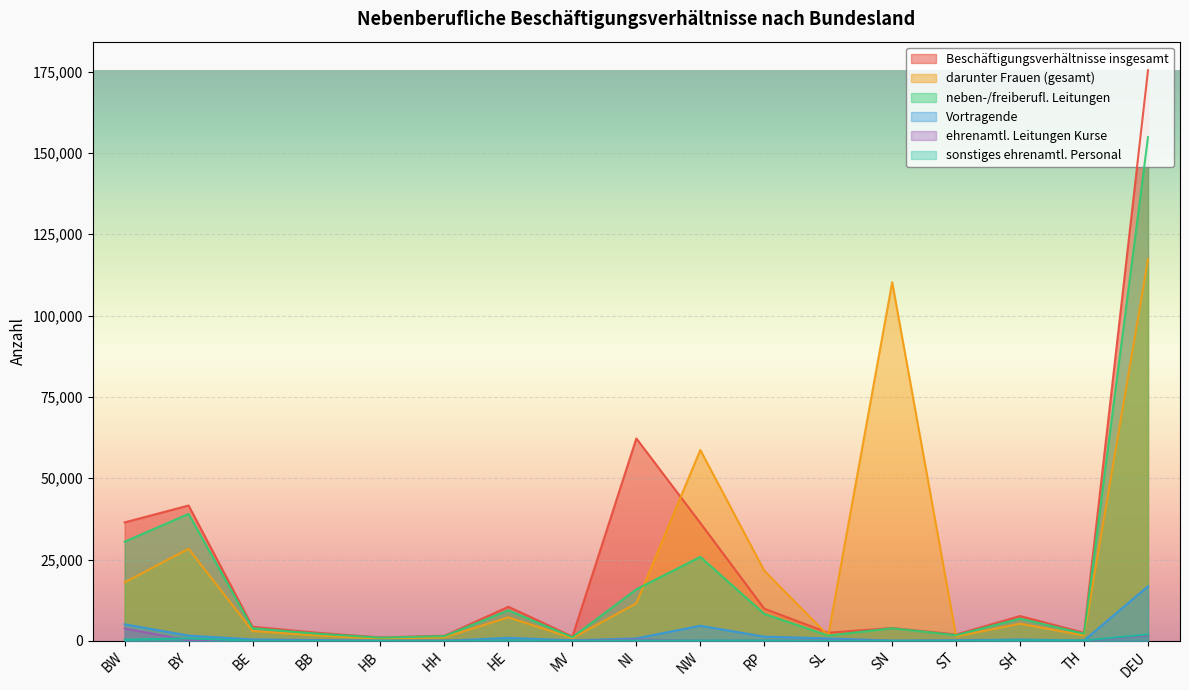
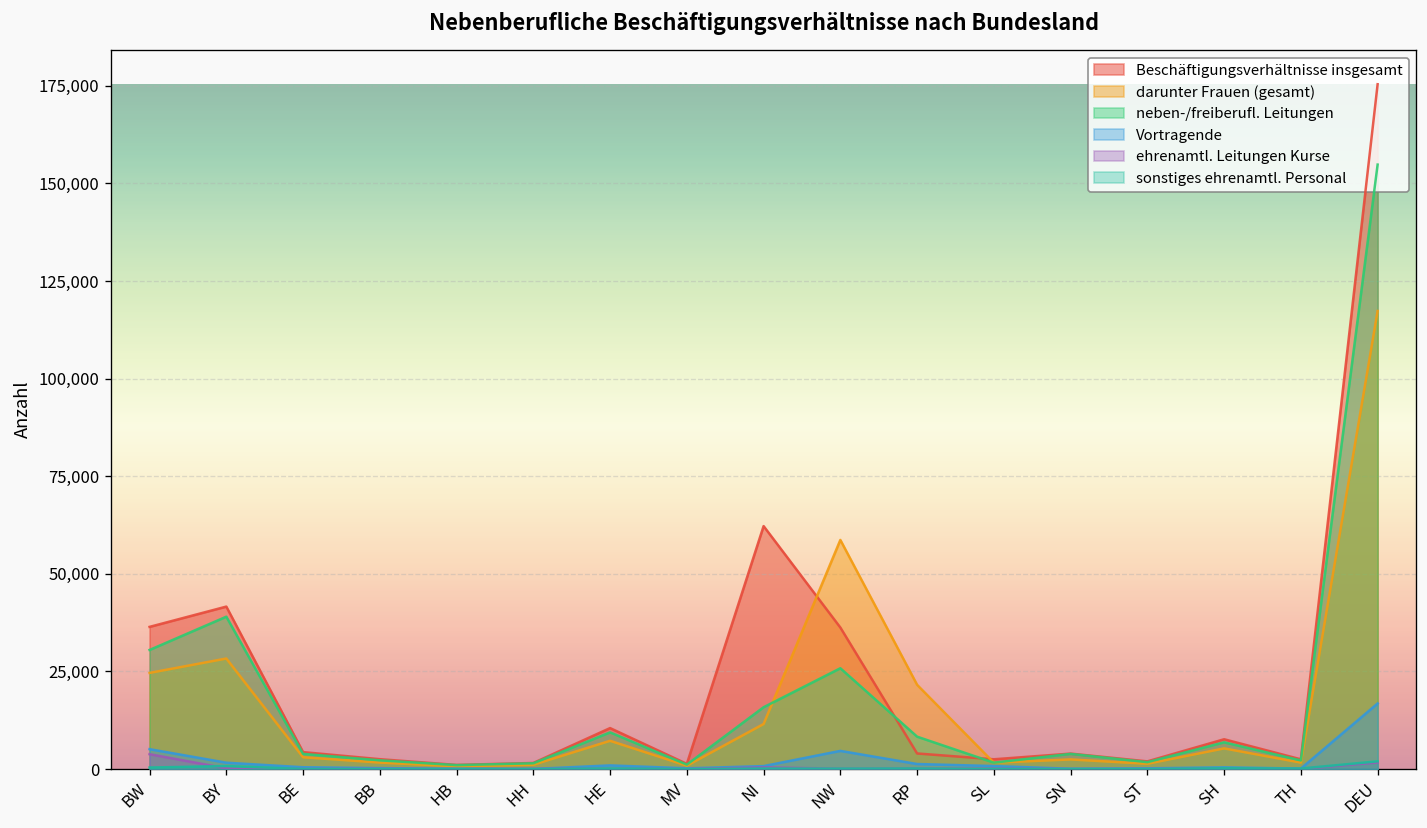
  {
    "Beschäftigungsverhältnisse insgesamt": {
      "BW": "36,000",
      "BY": "42,000",
      "HE": "10,000",
      "NI": "62,000",
      "NW": "36,000",
-     "RP": "10,000",
+     "RP": "4,000",
      "SL": "2,000",
      "SH": "8,000"
    },
    "darunter Frauen (gesamt)": {
-     "BW": "18,000",
+     "BW": "25,000",
      "BY": "28,000",
      "BE": "3,000",
      "HE": "7,000",
      "NI": "12,000",
      "NW": "59,000",
      "RP": "22,000",
-     "SN": "110,000",
+     "SN": "2,000",
      "SH": "5,000",
      "DEU": "117,000"
    },
    "ehrenamtl. Leitungen Kurse": {
      "BW": "4,000"
    }
  }
